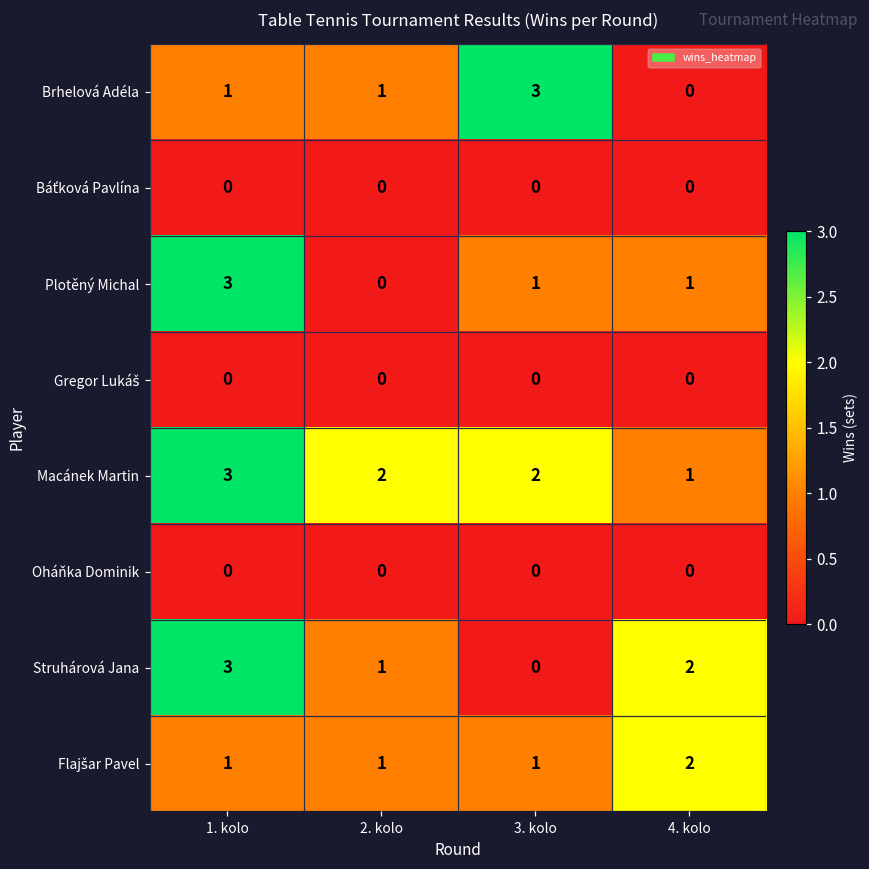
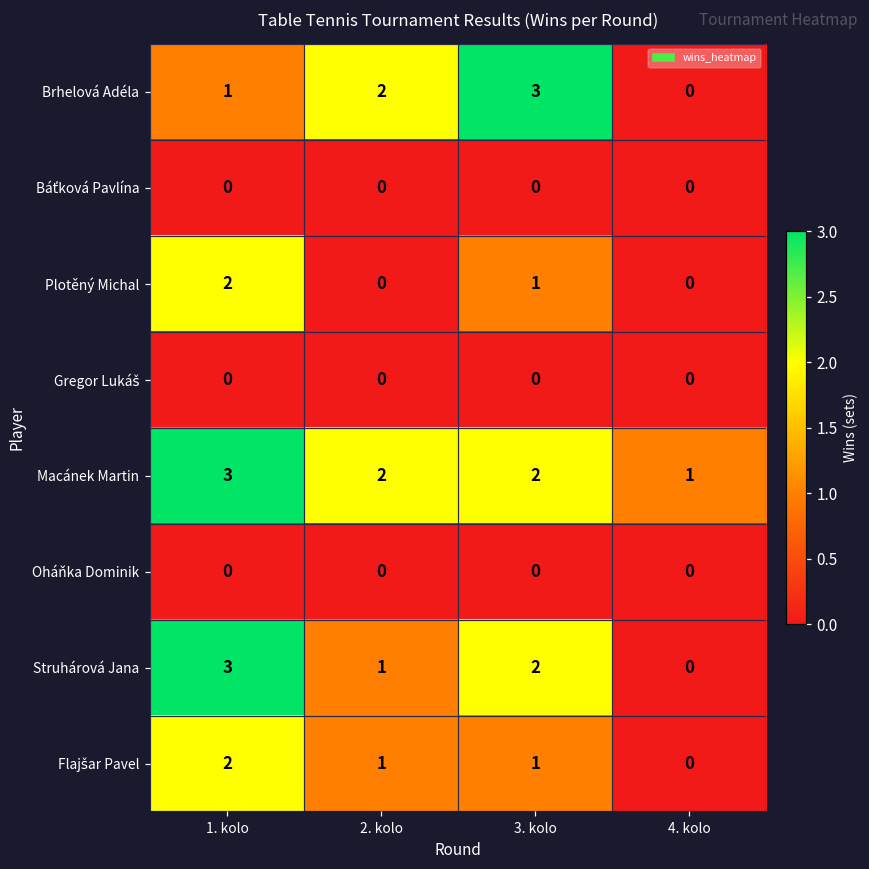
  {
    "Brhelová Adéla": {
      "1. kolo": 1,
-     "2. kolo": 1,
+     "2. kolo": 2,
      "3. kolo": 3,
      "4. kolo": 0
    },
    "Báťková Pavlína": {
      "1. kolo": 0,
      "2. kolo": 0,
      "3. kolo": 0,
      "4. kolo": 0
    },
    "Plotěný Michal": {
-     "1. kolo": 3,
+     "1. kolo": 2,
      "2. kolo": 0,
      "3. kolo": 1,
-     "4. kolo": 1
+     "4. kolo": 0
    },
    "Gregor Lukáš": {
      "1. kolo": 0,
      "2. kolo": 0,
      "3. kolo": 0,
      "4. kolo": 0
    },
    "Macánek Martin": {
      "1. kolo": 3,
      "2. kolo": 2,
      "3. kolo": 2,
      "4. kolo": 1
    },
    "Oháňka Dominik": {
      "1. kolo": 0,
      "2. kolo": 0,
      "3. kolo": 0,
      "4. kolo": 0
    },
    "Struhárová Jana": {
      "1. kolo": 3,
      "2. kolo": 1,
-     "3. kolo": 0,
-     "4. kolo": 2
+     "3. kolo": 2,
+     "4. kolo": 0
    },
    "Flajšar Pavel": {
-     "1. kolo": 1,
+     "1. kolo": 2,
      "2. kolo": 1,
      "3. kolo": 1,
-     "4. kolo": 2
+     "4. kolo": 0
    }
  }
